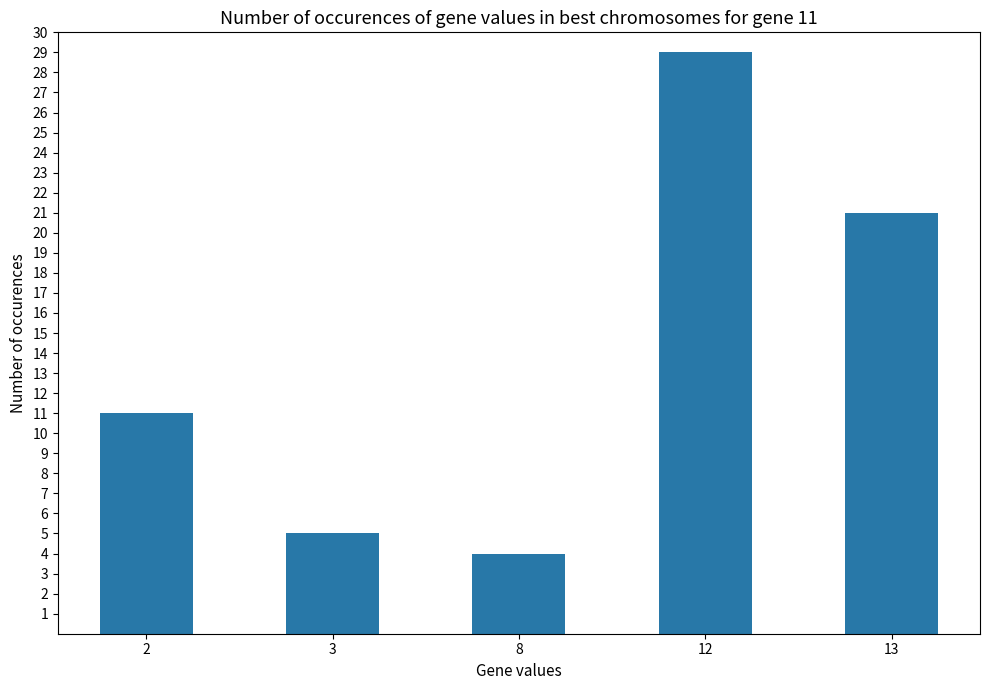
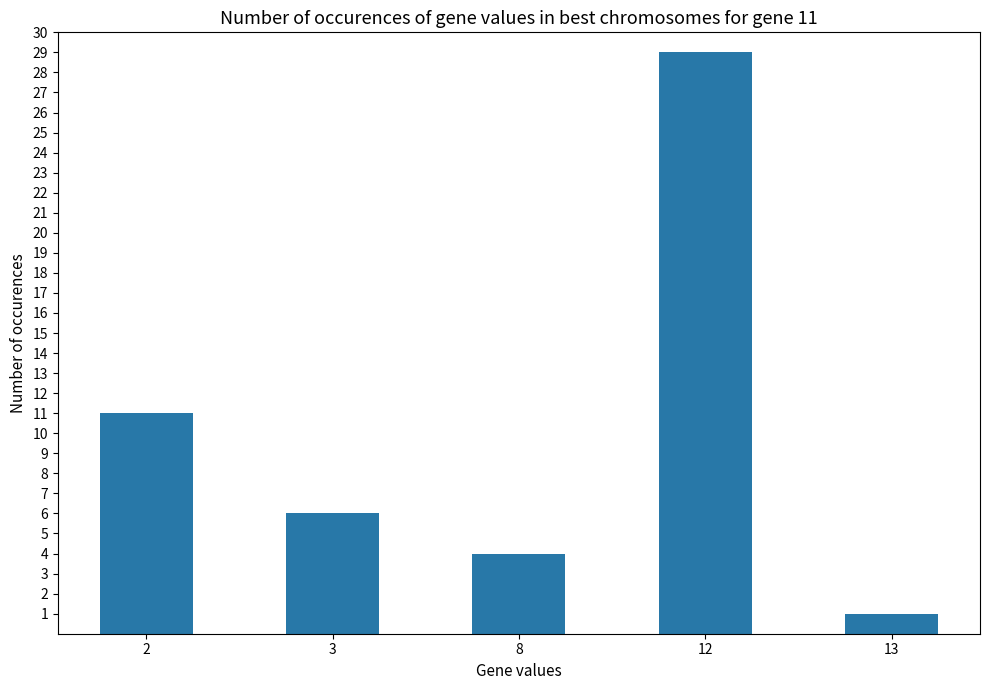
  {
    "2": 11,
-   "3": 5,
+   "3": 6,
    "8": 4,
    "12": 29,
-   "13": 21
+   "13": 1
  }
